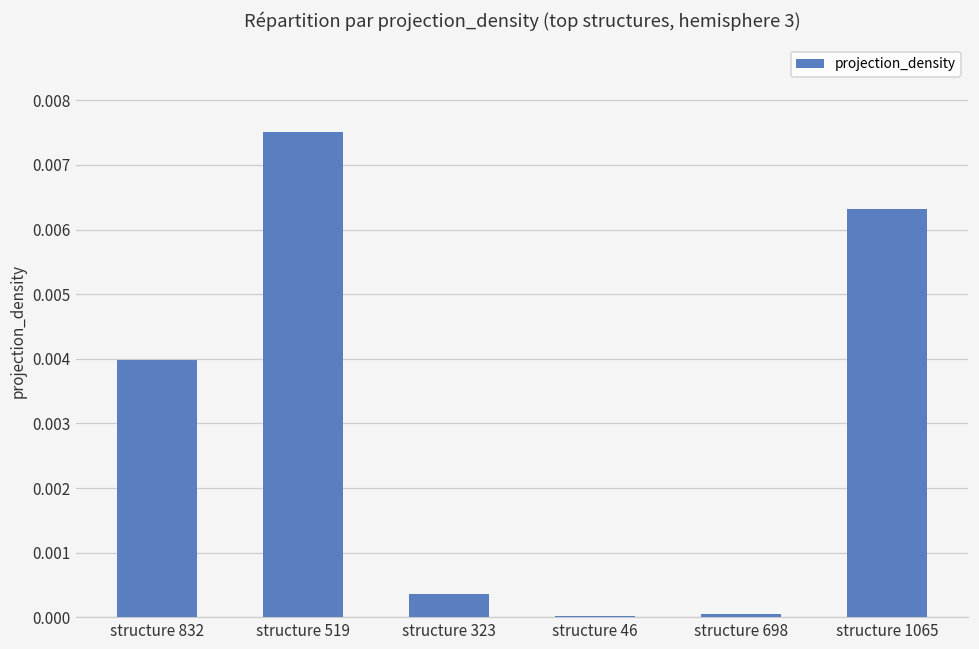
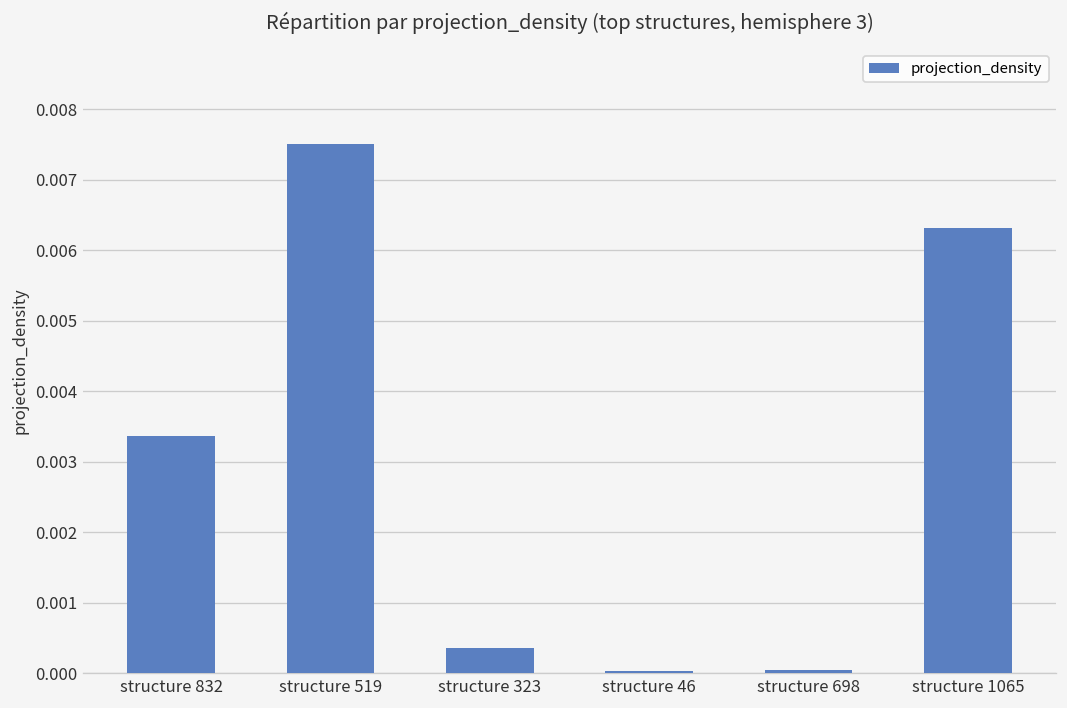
  {
-   "structure 832": 0.0040,
+   "structure 832": 0.0034,
    "structure 519": 0.0075,
    "structure 323": 0.0004,
    "structure 698": 0.0001,
    "structure 1065": 0.0063
  }
